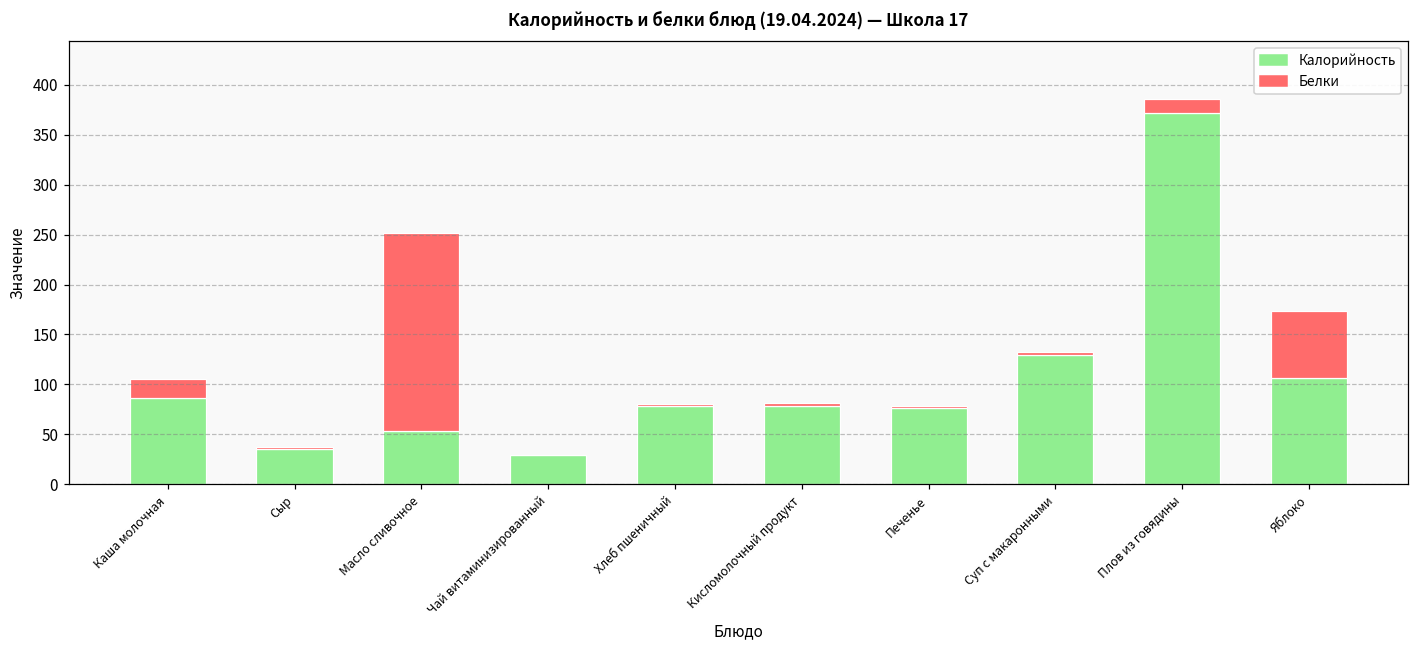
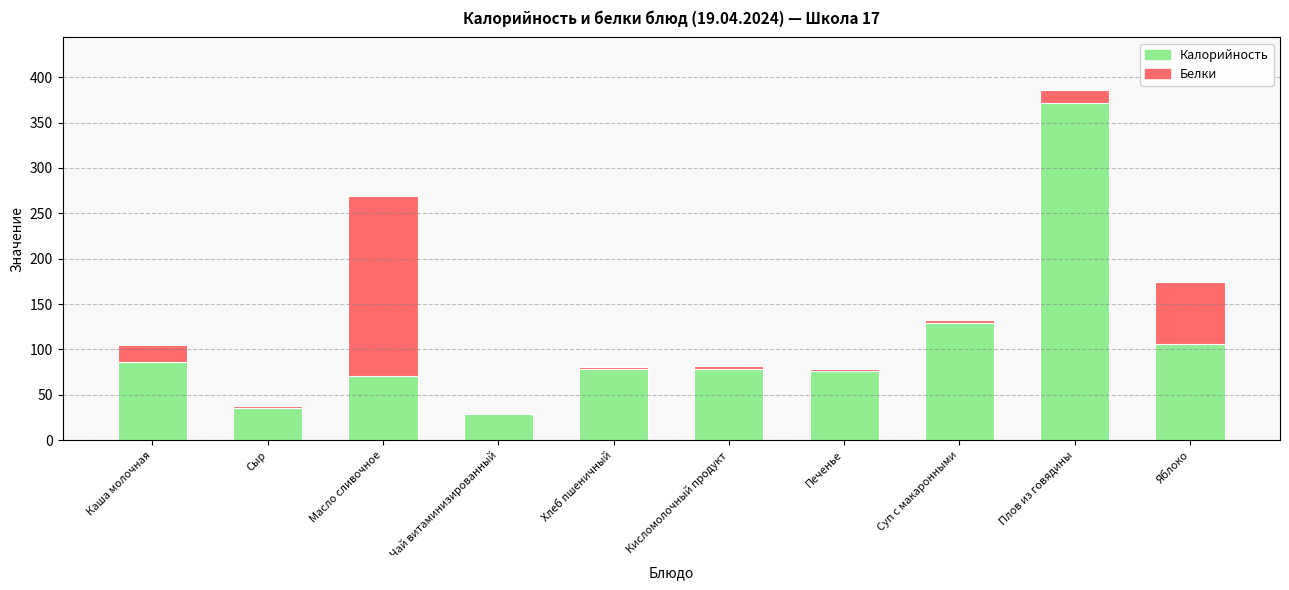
  {
    "Калорийность": {
      "Каша молочная": 90,
      "Сыр": 40,
-     "Масло сливочное": 50,
+     "Масло сливочное": 70,
      "Чай витаминизированный": 30,
      "Хлеб пшеничный": 80,
      "Кисломолочный продукт": 80,
      "Печенье": 80,
      "Суп с макаронными": 130,
      "Плов из говядины": 370,
      "Яблоко": 110
    },
    "Белки": {
      "Каша молочная": 20,
      "Масло сливочное": 200,
      "Чай витаминизированный": 0,
      "Кисломолочный продукт": 0,
      "Суп с макаронными": 0,
      "Плов из говядины": 10,
      "Яблоко": 70
    }
  }
